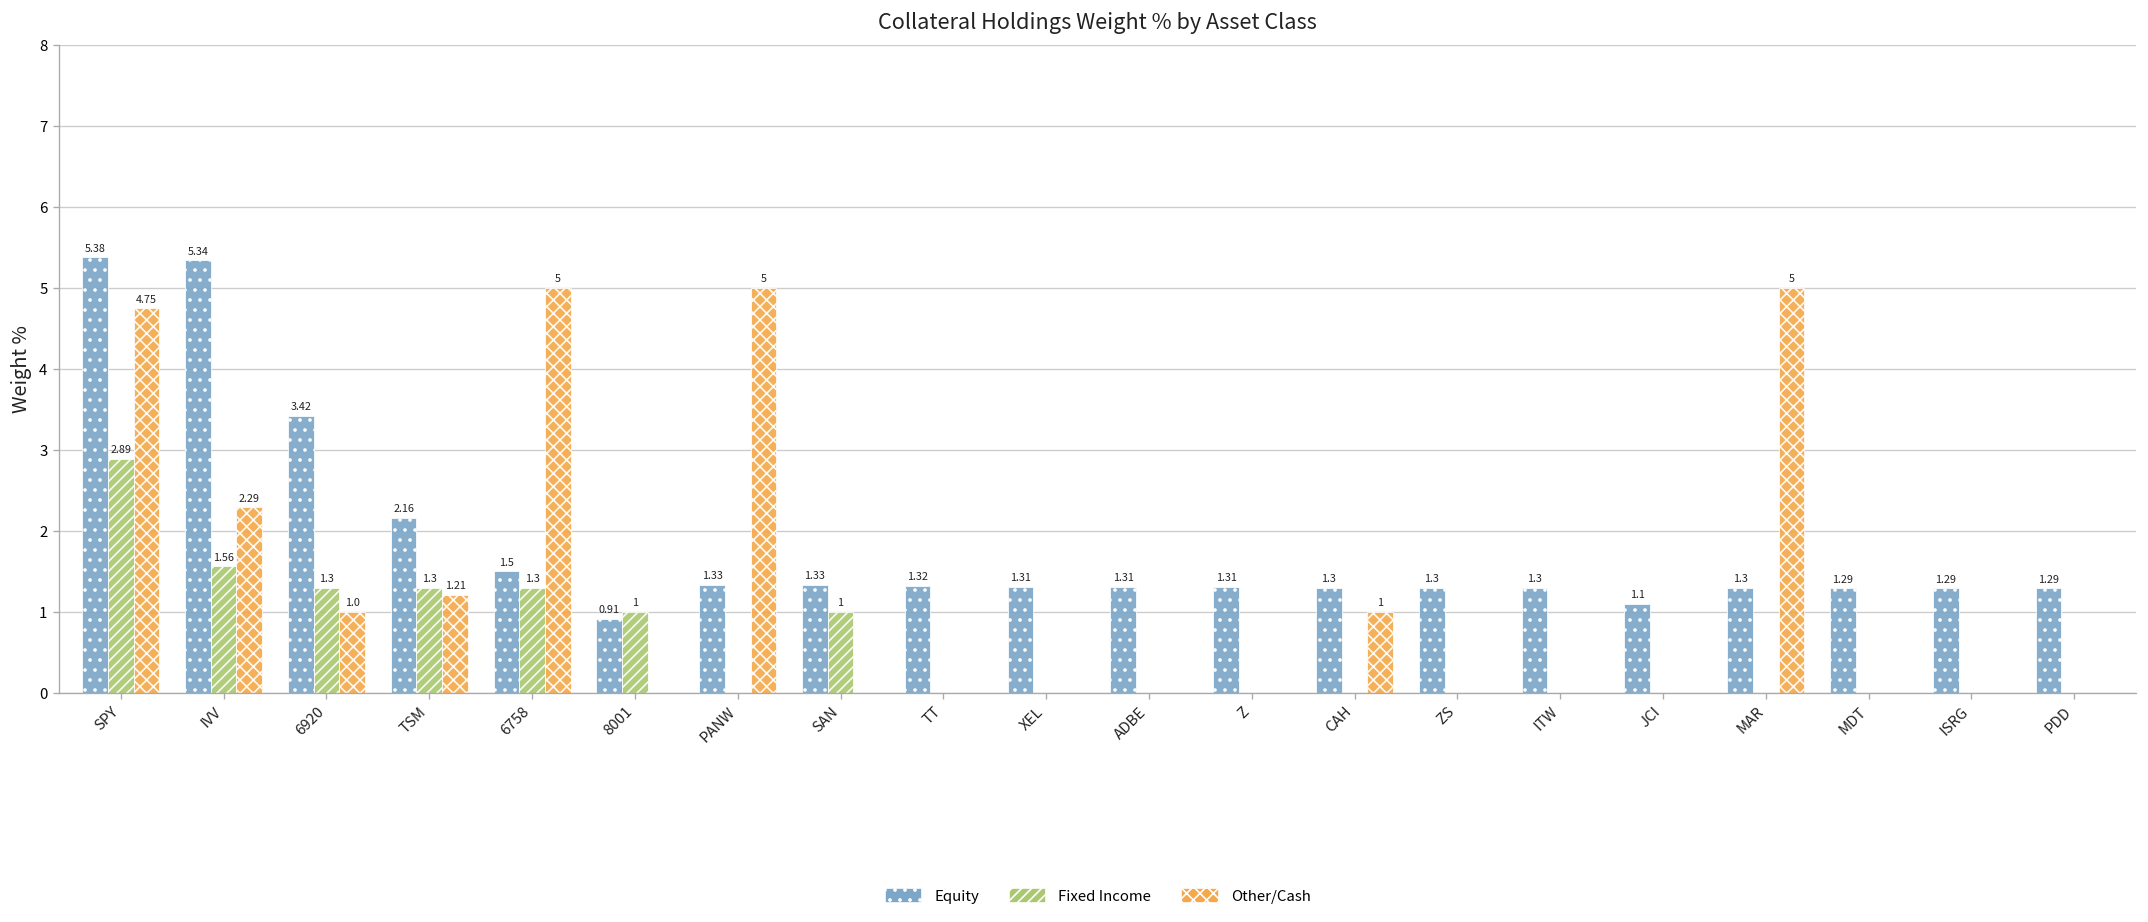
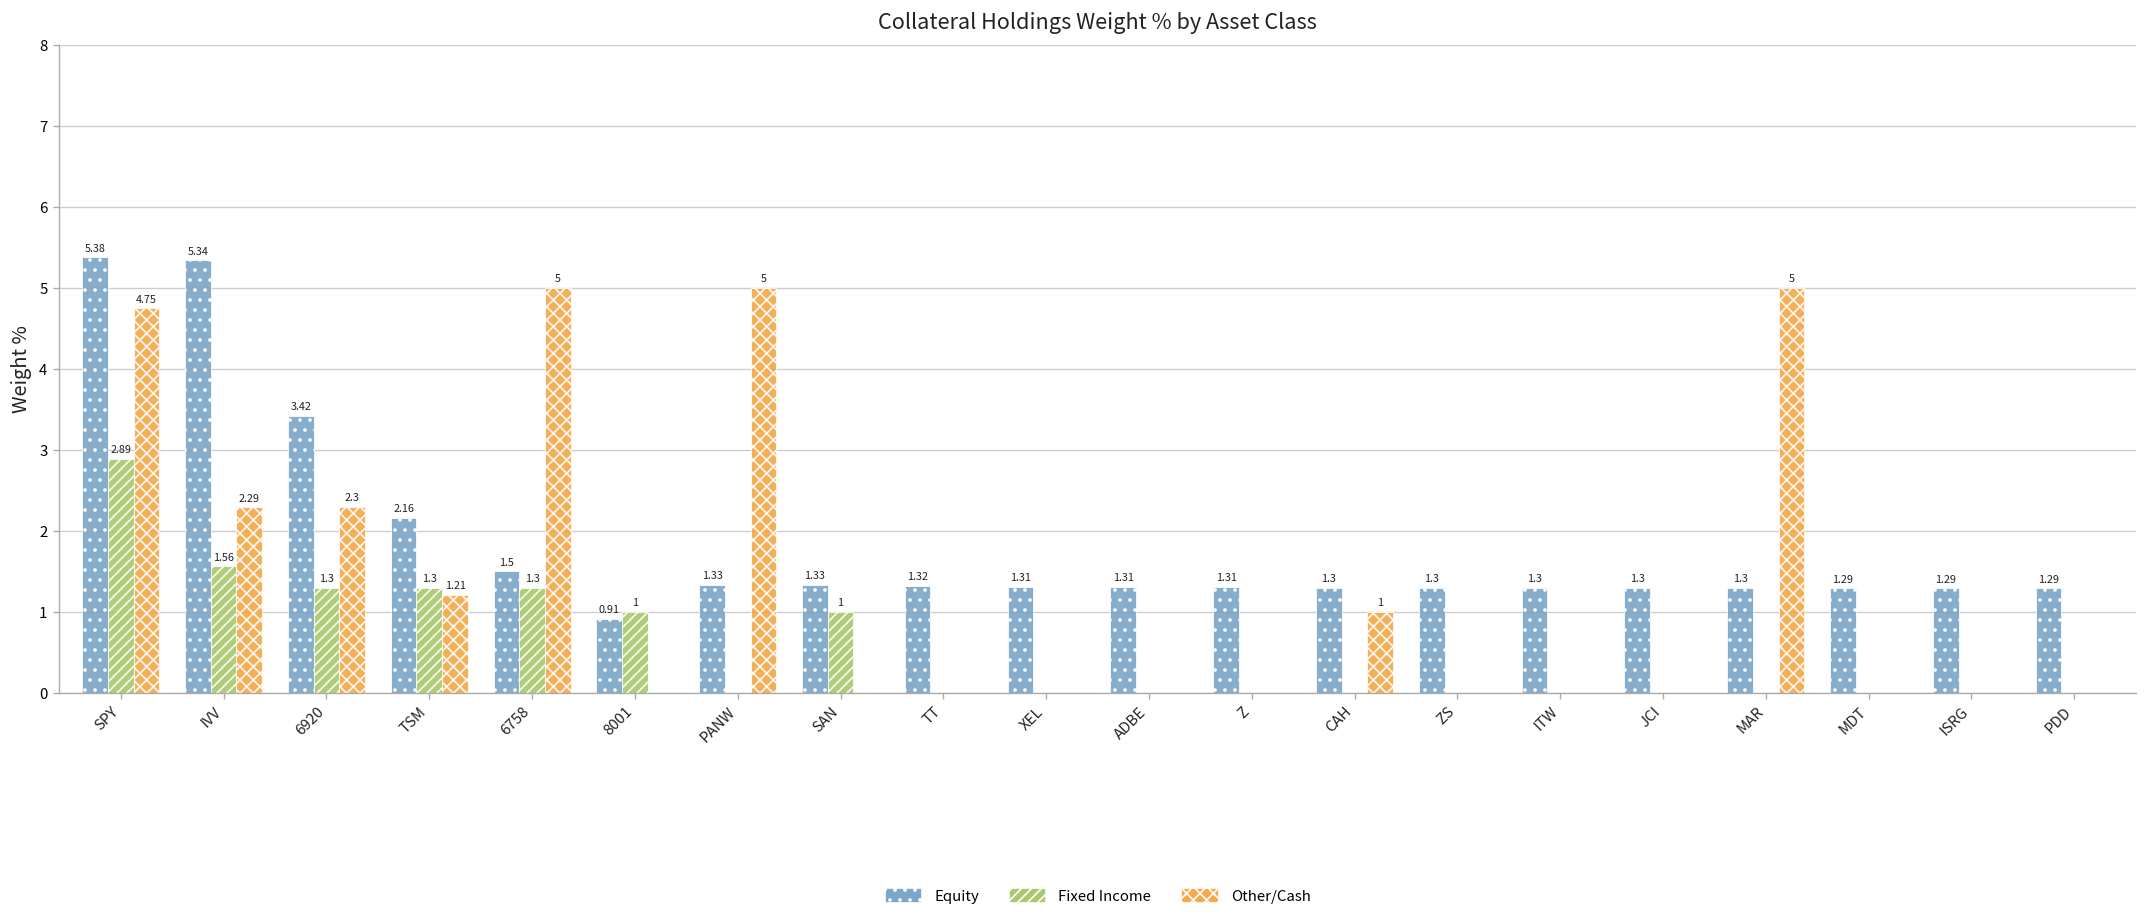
  {
    "Equity": {
      "SPY": 5.38,
      "IVV": 5.34,
      "6920": 3.42,
      "TSM": 2.16,
      "6758": 1.5,
      "8001": 0.91,
      "PANW": 1.33,
      "SAN": 1.33,
      "TT": 1.32,
      "XEL": 1.31,
      "ADBE": 1.31,
      "Z": 1.31,
      "CAH": 1.3,
      "ZS": 1.3,
      "ITW": 1.3,
-     "JCI": 1.1,
+     "JCI": 1.3,
      "MAR": 1.3,
      "MDT": 1.29,
      "ISRG": 1.29,
      "PDD": 1.29
    },
    "Fixed Income": {
      "SPY": 2.89,
      "IVV": 1.56,
      "6920": 1.3,
      "TSM": 1.3,
      "6758": 1.3,
      "8001": 1,
      "SAN": 1
    },
    "Other/Cash": {
      "SPY": 4.75,
      "IVV": 2.29,
-     "6920": 1.0,
+     "6920": 2.3,
      "TSM": 1.21,
      "6758": 5,
      "PANW": 5,
      "CAH": 1,
      "MAR": 5
    }
  }
